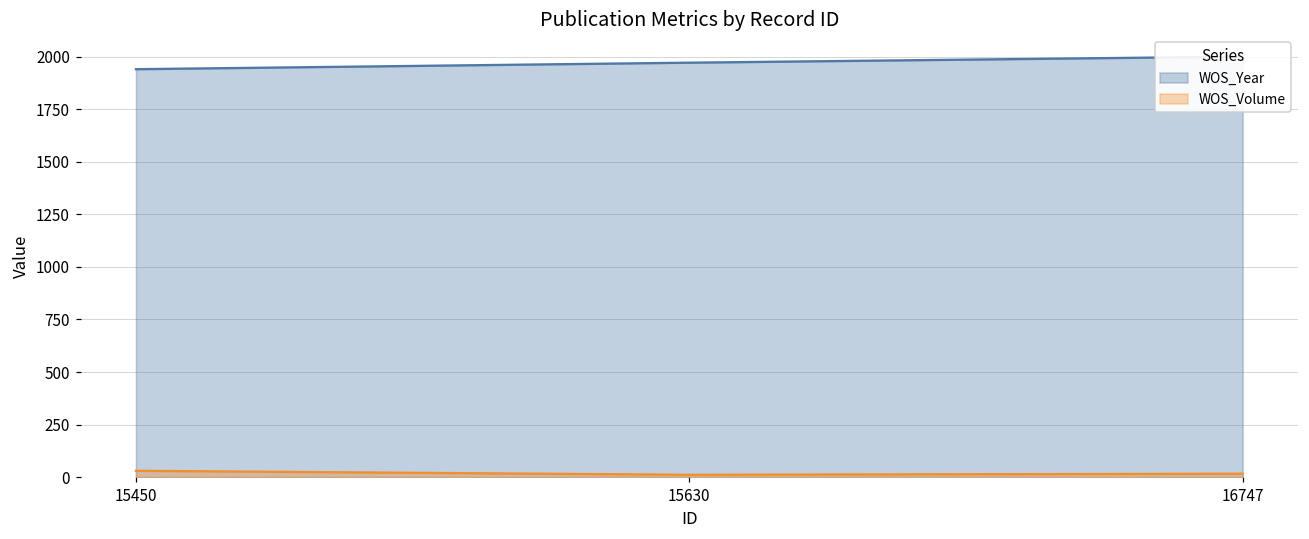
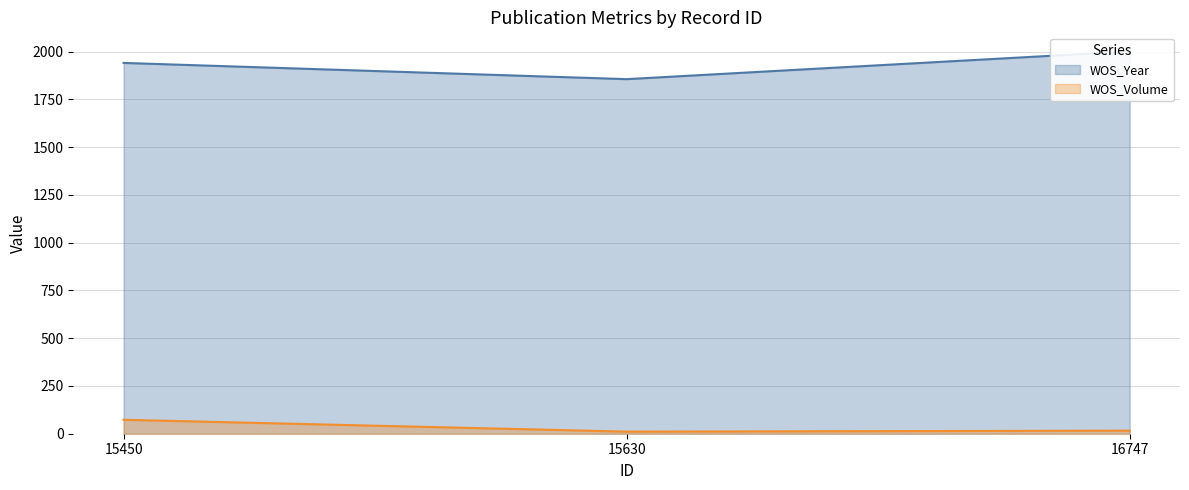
  {
    "WOS_Year": {
      "15450": 1940,
-     "15630": 1970
+     "15630": 1860
    },
    "WOS_Volume": {
-     "15450": 30,
+     "15450": 70,
      "15630": 10,
      "16747": 20
    }
  }
